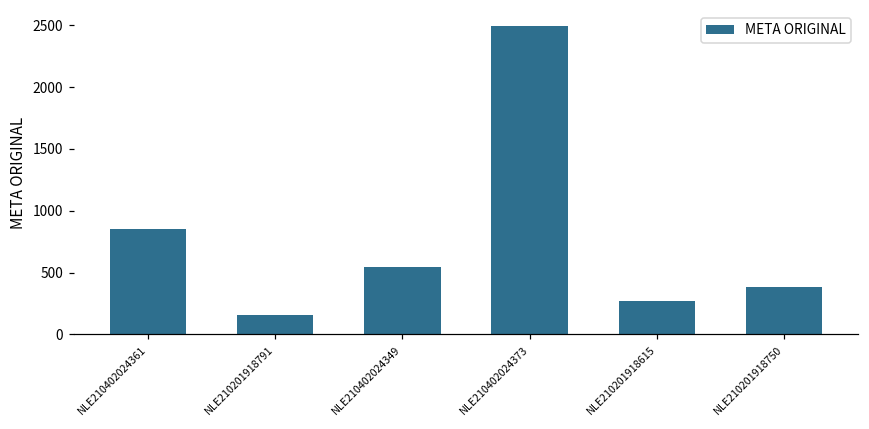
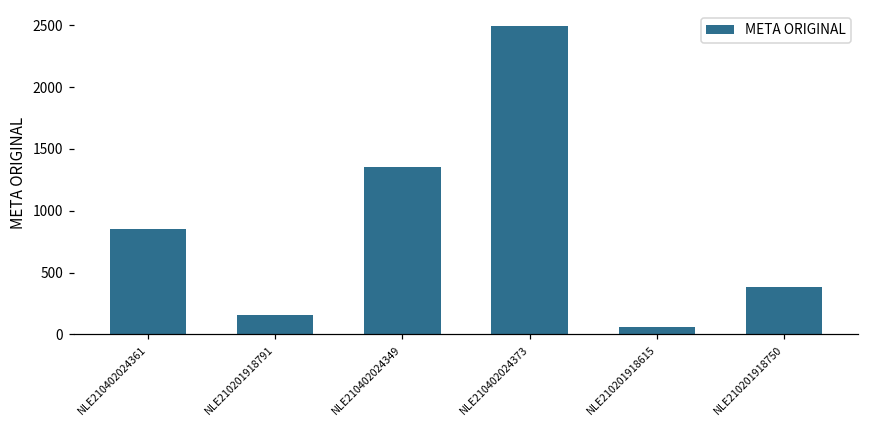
  {
    "NLE210402024361": 850,
    "NLE210201918791": 150,
-   "NLE210402024349": 540,
+   "NLE210402024349": 1350,
    "NLE210402024373": 2490,
-   "NLE210201918615": 270,
+   "NLE210201918615": 60,
    "NLE210201918750": 380
  }
